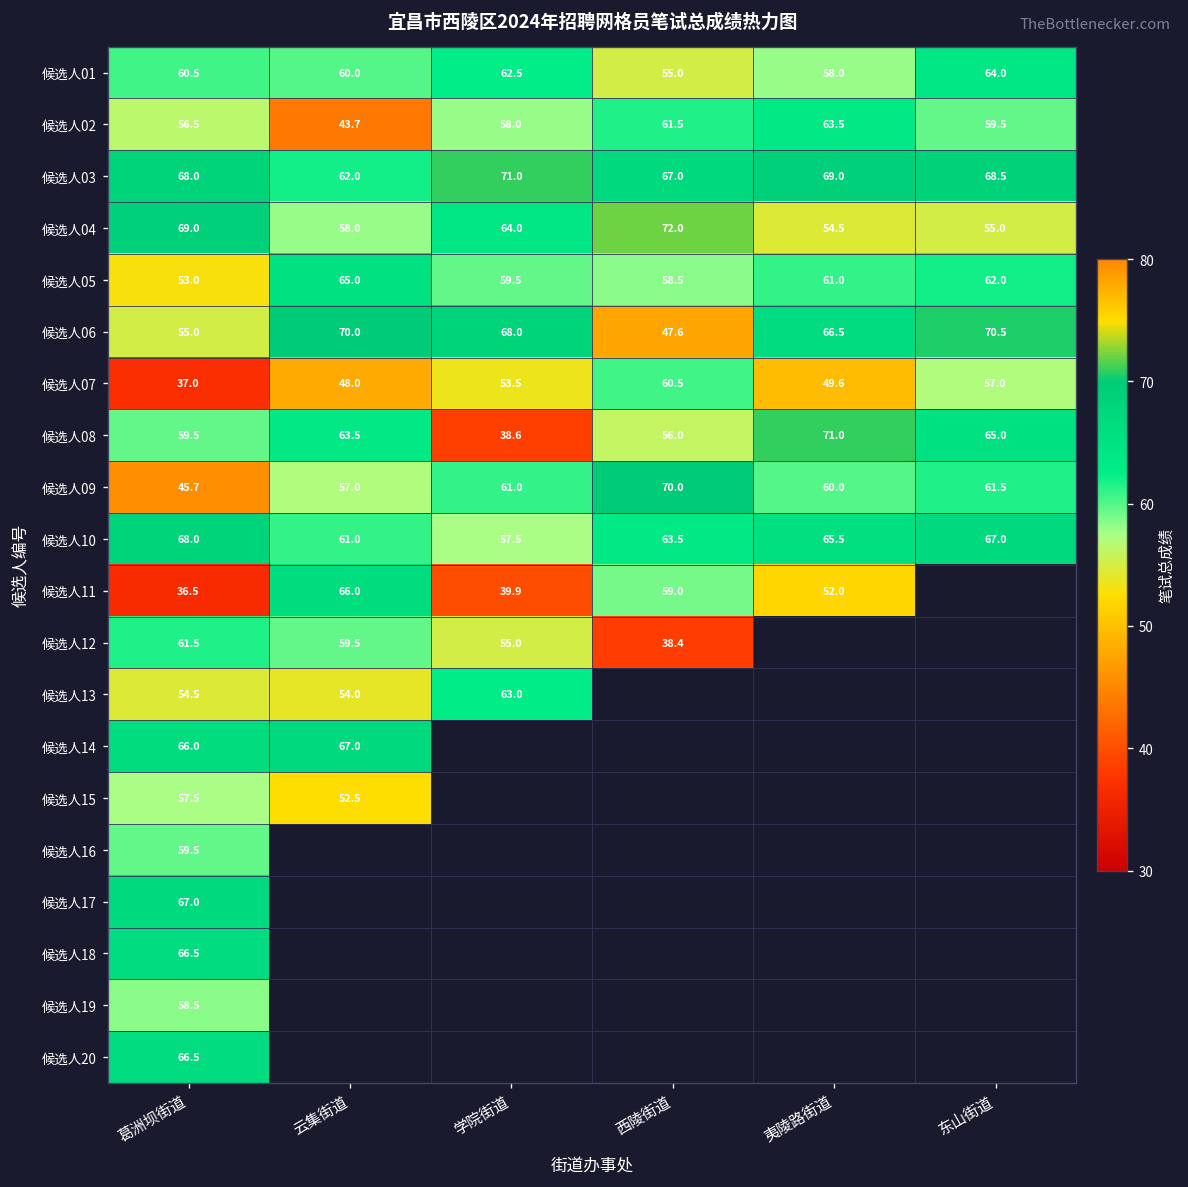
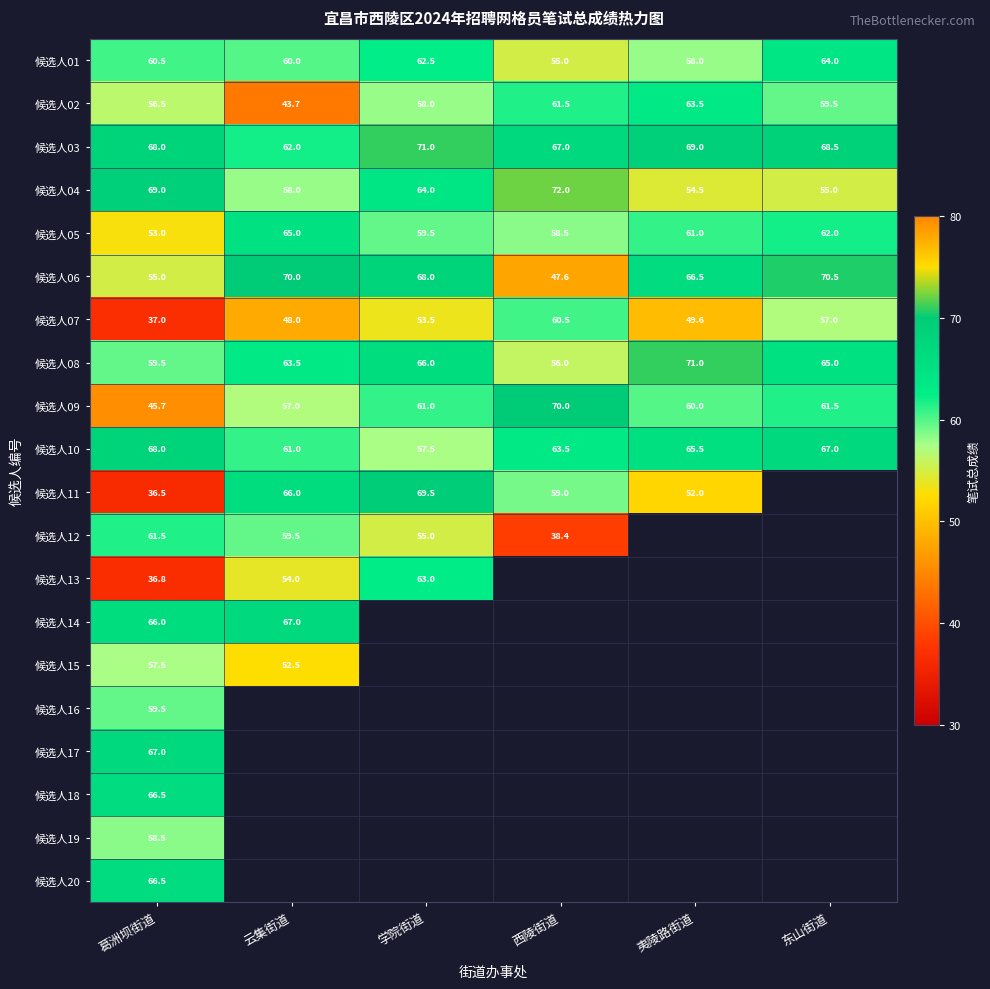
  {
    "候选人01": {
      "葛洲坝街道": 60.5,
      "云集街道": 60.0,
      "学院街道": 62.5,
      "西陵街道": 55.0,
      "夷陵路街道": 58.0,
      "东山街道": 64.0
    },
    "候选人02": {
      "葛洲坝街道": 56.5,
      "云集街道": 43.7,
      "学院街道": 58.0,
      "西陵街道": 61.5,
      "夷陵路街道": 63.5,
      "东山街道": 59.5
    },
    "候选人03": {
      "葛洲坝街道": 68.0,
      "云集街道": 62.0,
      "学院街道": 71.0,
      "西陵街道": 67.0,
      "夷陵路街道": 69.0,
      "东山街道": 68.5
    },
    "候选人04": {
      "葛洲坝街道": 69.0,
      "云集街道": 58.0,
      "学院街道": 64.0,
      "西陵街道": 72.0,
      "夷陵路街道": 54.5,
      "东山街道": 55.0
    },
    "候选人05": {
      "葛洲坝街道": 53.0,
      "云集街道": 65.0,
      "学院街道": 59.5,
      "西陵街道": 58.5,
      "夷陵路街道": 61.0,
      "东山街道": 62.0
    },
    "候选人06": {
      "葛洲坝街道": 55.0,
      "云集街道": 70.0,
      "学院街道": 68.0,
      "西陵街道": 47.6,
      "夷陵路街道": 66.5,
      "东山街道": 70.5
    },
    "候选人07": {
      "葛洲坝街道": 37.0,
      "云集街道": 48.0,
      "学院街道": 53.5,
      "西陵街道": 60.5,
      "夷陵路街道": 49.6,
      "东山街道": 57.0
    },
    "候选人08": {
      "葛洲坝街道": 59.5,
      "云集街道": 63.5,
-     "学院街道": 38.6,
+     "学院街道": 66.0,
      "西陵街道": 56.0,
      "夷陵路街道": 71.0,
      "东山街道": 65.0
    },
    "候选人09": {
      "葛洲坝街道": 45.7,
      "云集街道": 57.0,
      "学院街道": 61.0,
      "西陵街道": 70.0,
      "夷陵路街道": 60.0,
      "东山街道": 61.5
    },
    "候选人10": {
      "葛洲坝街道": 68.0,
      "云集街道": 61.0,
      "学院街道": 57.5,
      "西陵街道": 63.5,
      "夷陵路街道": 65.5,
      "东山街道": 67.0
    },
    "候选人11": {
      "葛洲坝街道": 36.5,
      "云集街道": 66.0,
-     "学院街道": 39.9,
+     "学院街道": 69.5,
      "西陵街道": 59.0,
      "夷陵路街道": 52.0
    },
    "候选人12": {
      "葛洲坝街道": 61.5,
      "云集街道": 59.5,
      "学院街道": 55.0,
      "西陵街道": 38.4
    },
    "候选人13": {
-     "葛洲坝街道": 54.5,
+     "葛洲坝街道": 36.8,
      "云集街道": 54.0,
      "学院街道": 63.0
    },
    "候选人14": {
      "葛洲坝街道": 66.0,
      "云集街道": 67.0
    },
    "候选人15": {
      "葛洲坝街道": 57.5,
      "云集街道": 52.5
    },
    "候选人16": {
      "葛洲坝街道": 59.5
    },
    "候选人17": {
      "葛洲坝街道": 67.0
    },
    "候选人18": {
      "葛洲坝街道": 66.5
    },
    "候选人19": {
      "葛洲坝街道": 58.5
    },
    "候选人20": {
      "葛洲坝街道": 66.5
    }
  }
